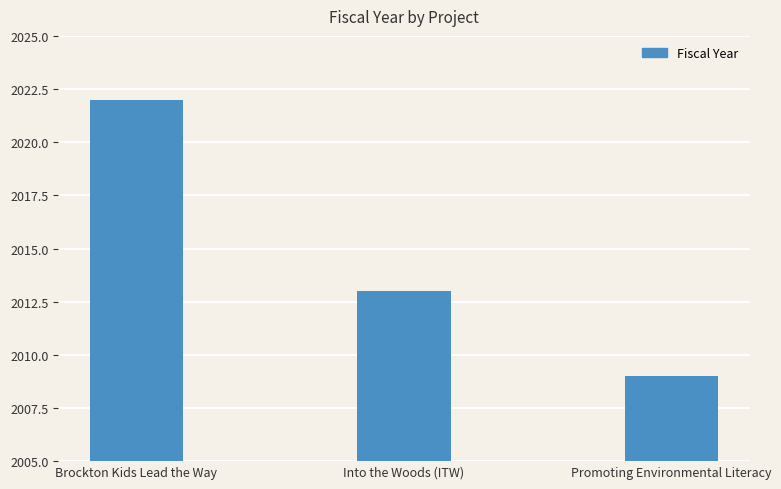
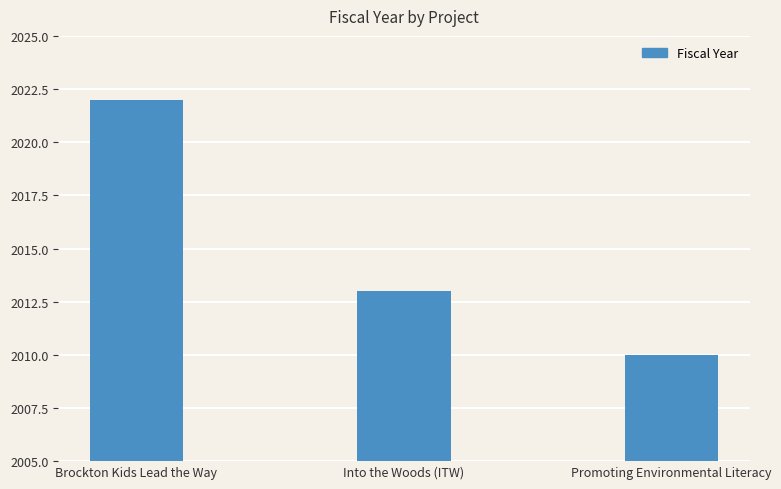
  {
    "Brockton Kids Lead the Way": 2022,
    "Into the Woods (ITW)": 2013,
-   "Promoting Environmental Literacy": 2009
+   "Promoting Environmental Literacy": 2010
  }
